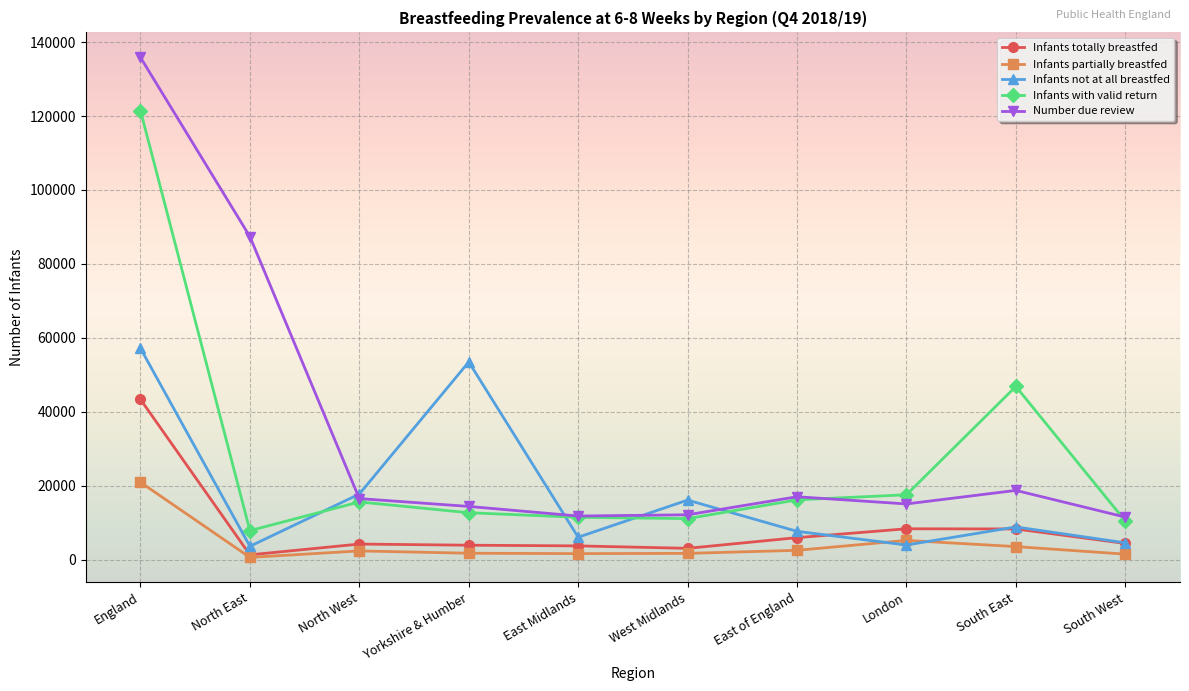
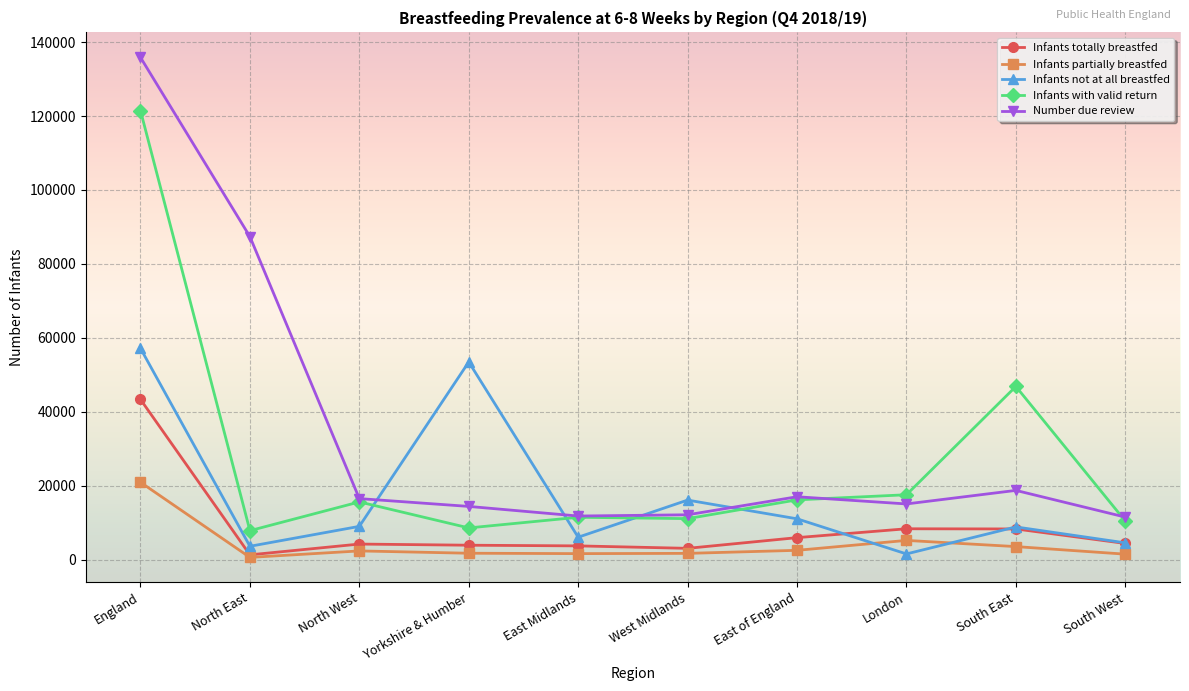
  {
    "Infants not at all breastfed": {
      "England": 57000,
      "North East": 4000,
-     "North West": 18000,
+     "North West": 9000,
      "Yorkshire & Humber": 53000,
      "East Midlands": 6000,
      "West Midlands": 16000,
-     "East of England": 8000,
-     "London": 4000
+     "East of England": 11000,
+     "London": 2000
    },
    "Infants with valid return": {
      "England": 121000,
      "North East": 8000,
      "North West": 16000,
-     "Yorkshire & Humber": 13000,
+     "Yorkshire & Humber": 9000,
      "West Midlands": 11000,
      "East of England": 16000,
      "London": 18000,
      "South East": 47000,
      "South West": 10000
    },
    "Number due review": {
      "England": 136000,
      "North East": 87000,
      "North West": 17000,
      "Yorkshire & Humber": 14000,
      "West Midlands": 12000,
      "East of England": 17000,
      "London": 15000,
      "South East": 19000,
      "South West": 12000
    }
  }
